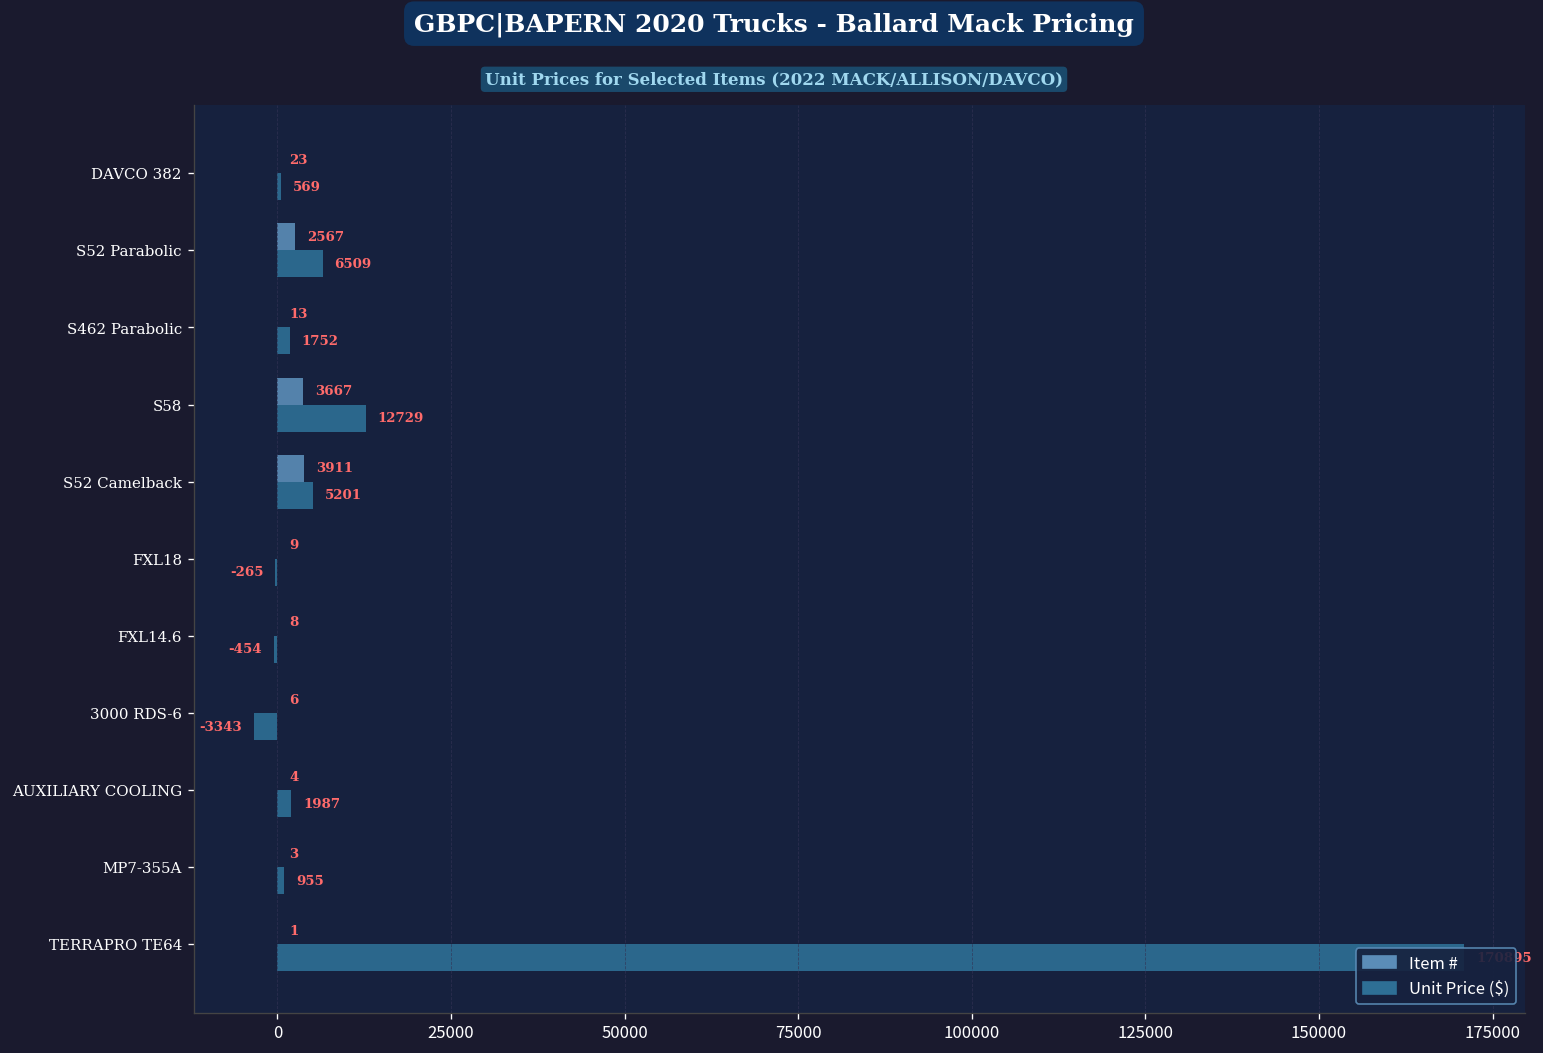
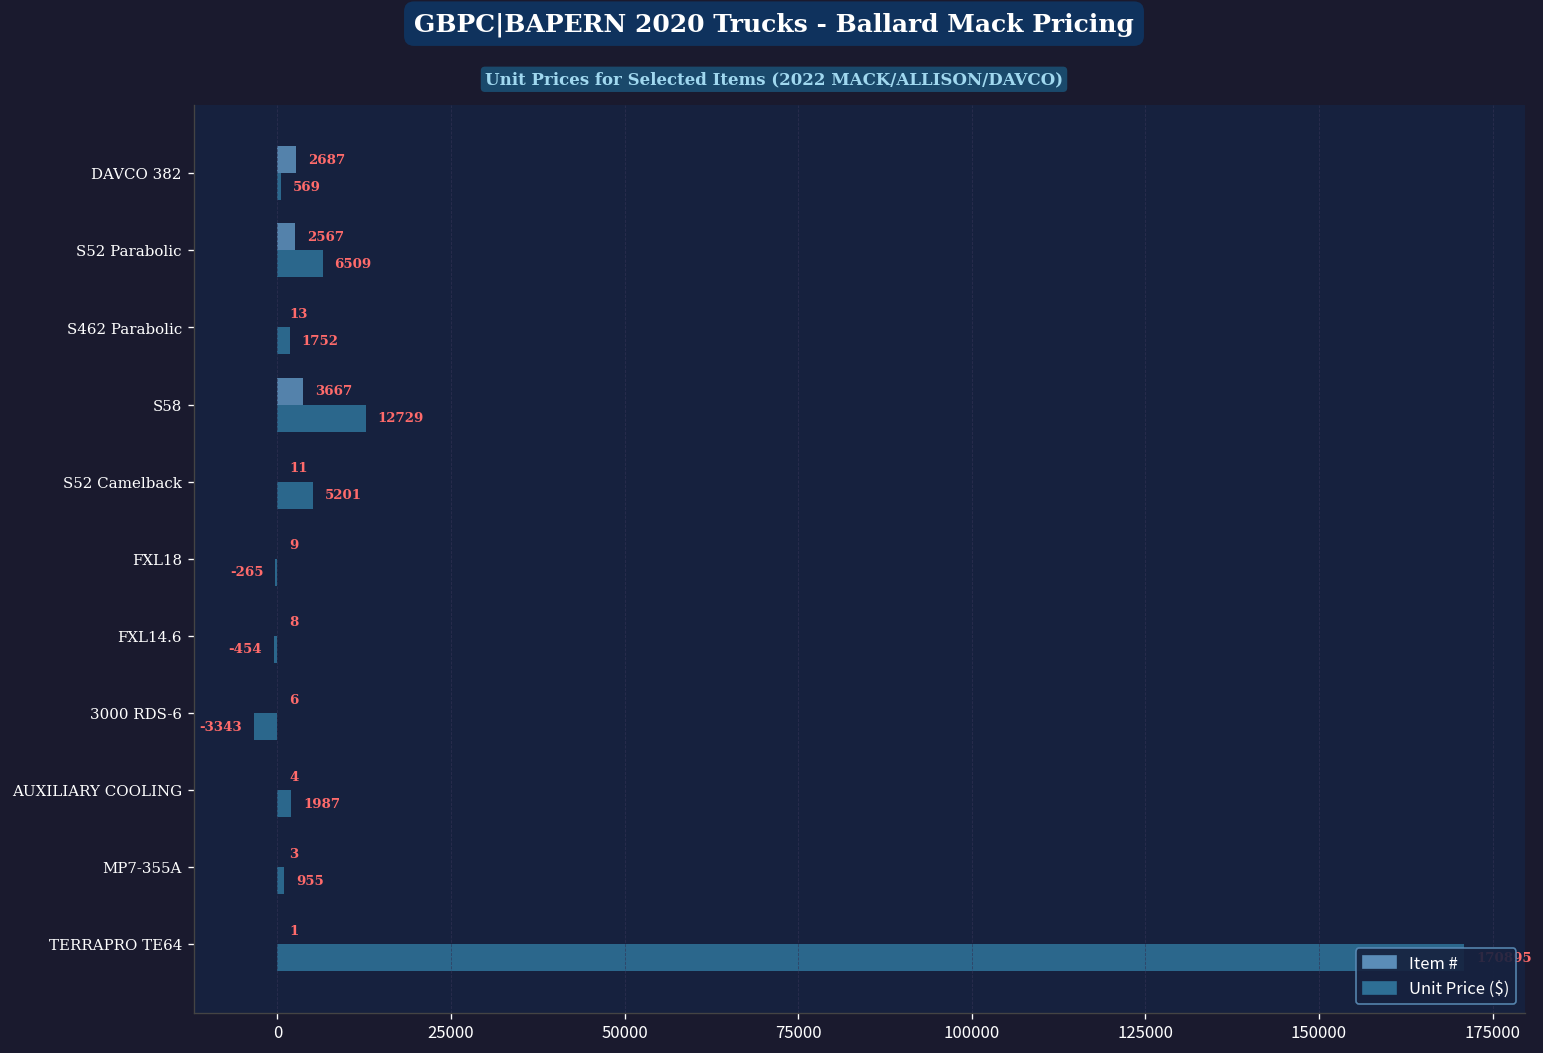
  {
    "Item #": {
-     "DAVCO 382": 23,
+     "DAVCO 382": 2687,
      "S52 Parabolic": 2567,
      "S462 Parabolic": 13,
      "S58": 3667,
-     "S52 Camelback": 3911,
+     "S52 Camelback": 11,
      "FXL18": 9,
      "FXL14.6": 8,
      "3000 RDS-6": 6,
      "AUXILIARY COOLING": 4,
      "MP7-355A": 3,
      "TERRAPRO TE64": 1
    }
  }
